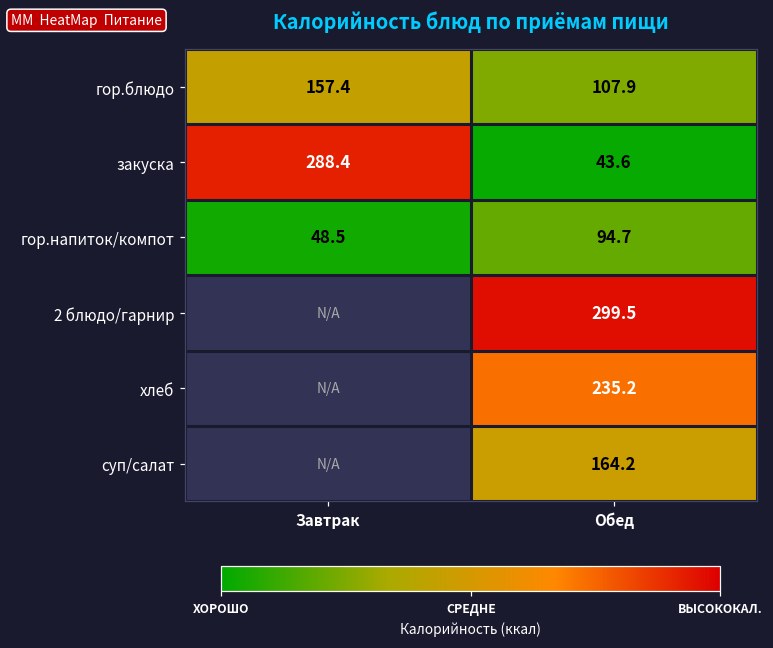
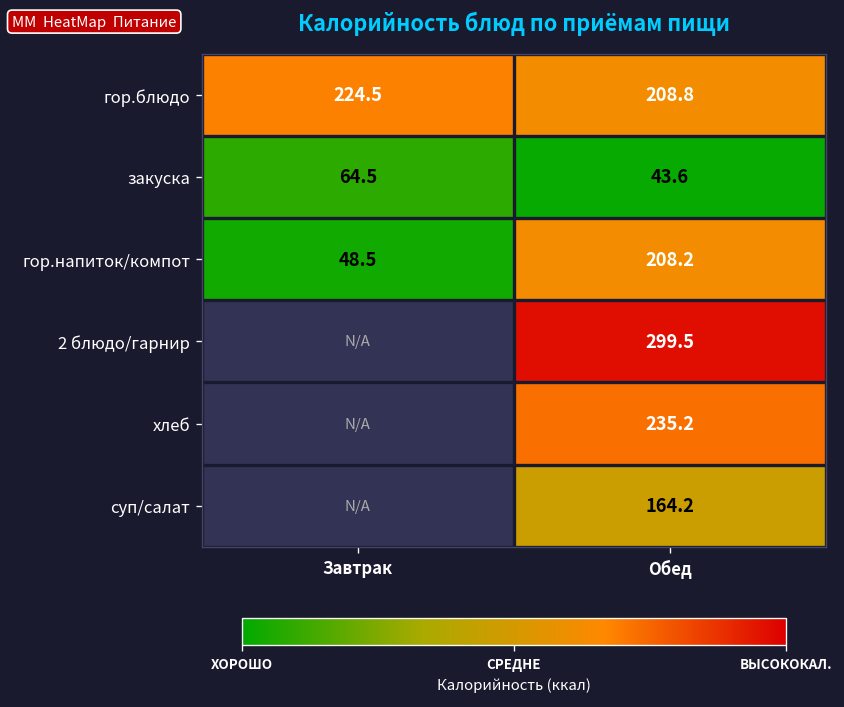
  {
    "гор.блюдо": {
-     "Завтрак": 157.4,
-     "Обед": 107.9
+     "Завтрак": 224.5,
+     "Обед": 208.8
    },
    "закуска": {
-     "Завтрак": 288.4,
+     "Завтрак": 64.5,
      "Обед": 43.6
    },
    "гор.напиток/компот": {
      "Завтрак": 48.5,
-     "Обед": 94.7
+     "Обед": 208.2
    },
    "2 блюдо/гарнир": {
      "Обед": 299.5
    },
    "хлеб": {
      "Обед": 235.2
    },
    "суп/салат": {
      "Обед": 164.2
    }
  }
